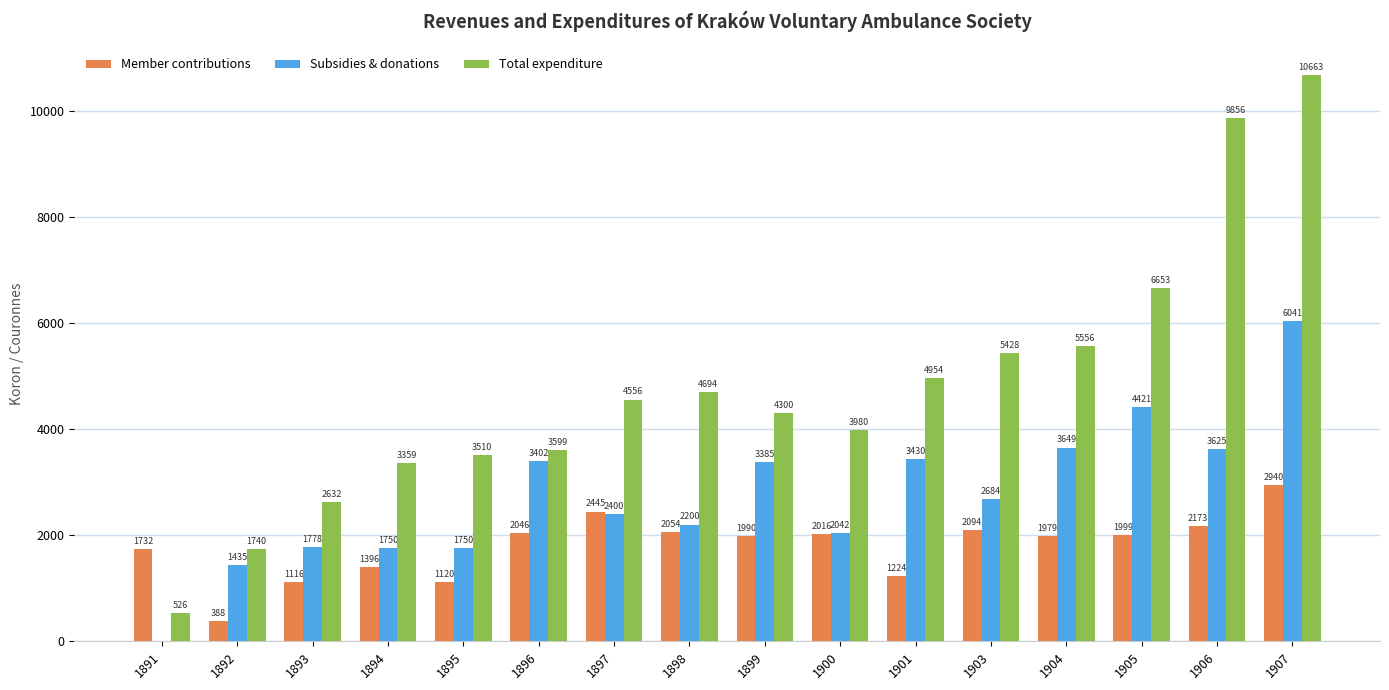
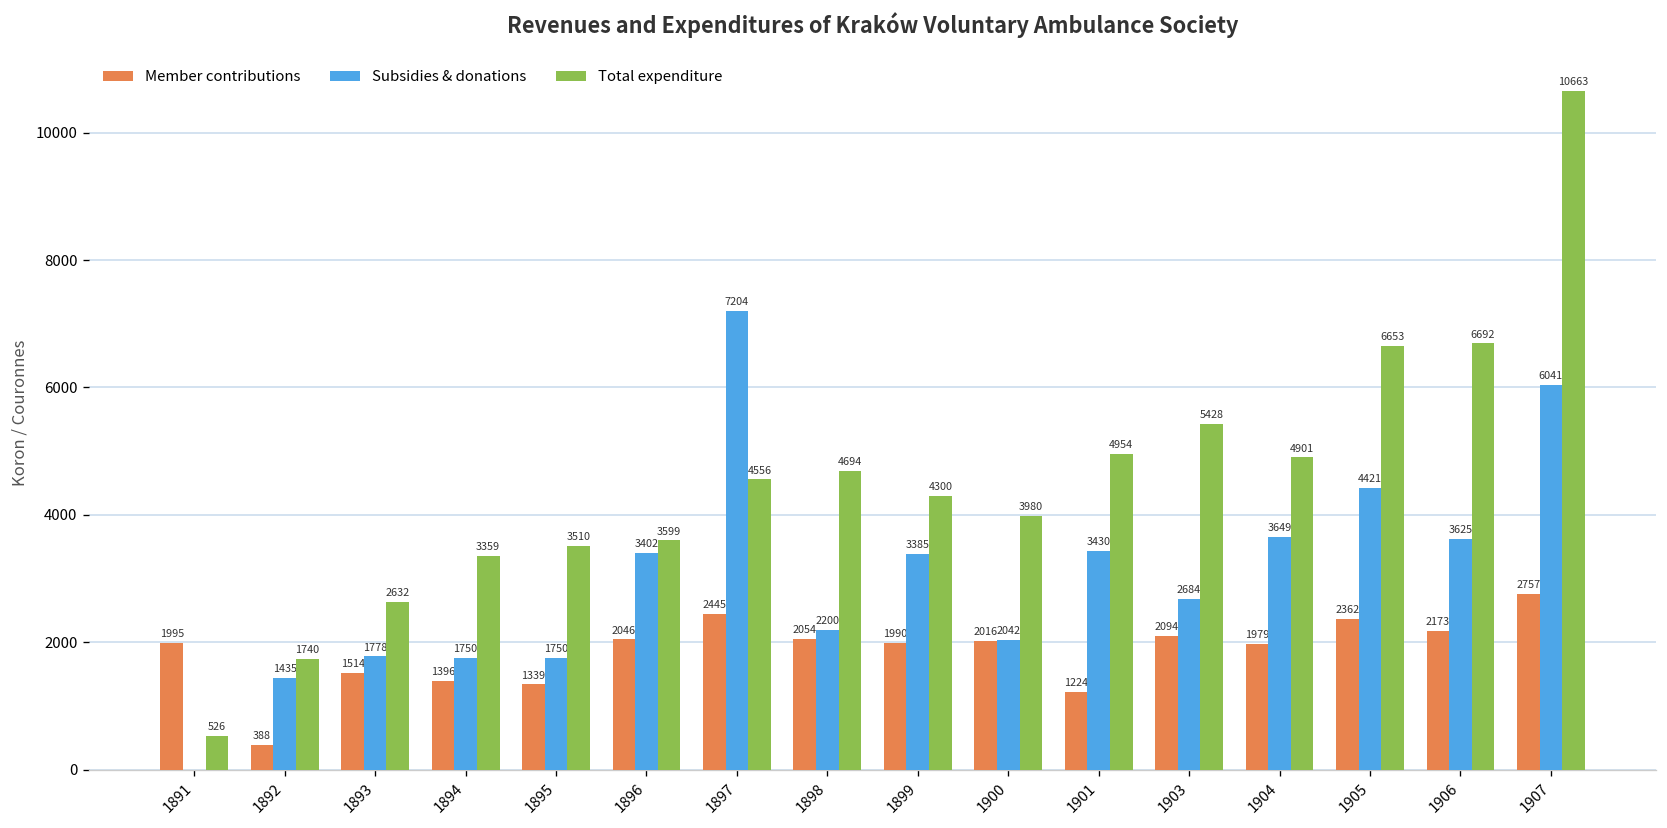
  {
    "Member contributions": {
-     "1891": 1732,
+     "1891": 1995,
      "1892": 388,
-     "1893": 1116,
+     "1893": 1514,
      "1894": 1396,
-     "1895": 1120,
+     "1895": 1339,
      "1896": 2046,
      "1897": 2445,
      "1898": 2054,
      "1899": 1990,
      "1900": 2016,
      "1901": 1224,
      "1903": 2094,
      "1904": 1979,
-     "1905": 1999,
+     "1905": 2362,
      "1906": 2173,
-     "1907": 2940
+     "1907": 2757
    },
    "Subsidies & donations": {
      "1892": 1435,
      "1893": 1778,
      "1894": 1750,
      "1895": 1750,
      "1896": 3402,
-     "1897": 2400,
+     "1897": 7204,
      "1898": 2200,
      "1899": 3385,
      "1900": 2042,
      "1901": 3430,
      "1903": 2684,
      "1904": 3649,
      "1905": 4421,
      "1906": 3625,
      "1907": 6041
    },
    "Total expenditure": {
      "1891": 526,
      "1892": 1740,
      "1893": 2632,
      "1894": 3359,
      "1895": 3510,
      "1896": 3599,
      "1897": 4556,
      "1898": 4694,
      "1899": 4300,
      "1900": 3980,
      "1901": 4954,
      "1903": 5428,
-     "1904": 5556,
+     "1904": 4901,
      "1905": 6653,
-     "1906": 9856,
+     "1906": 6692,
      "1907": 10663
    }
  }
